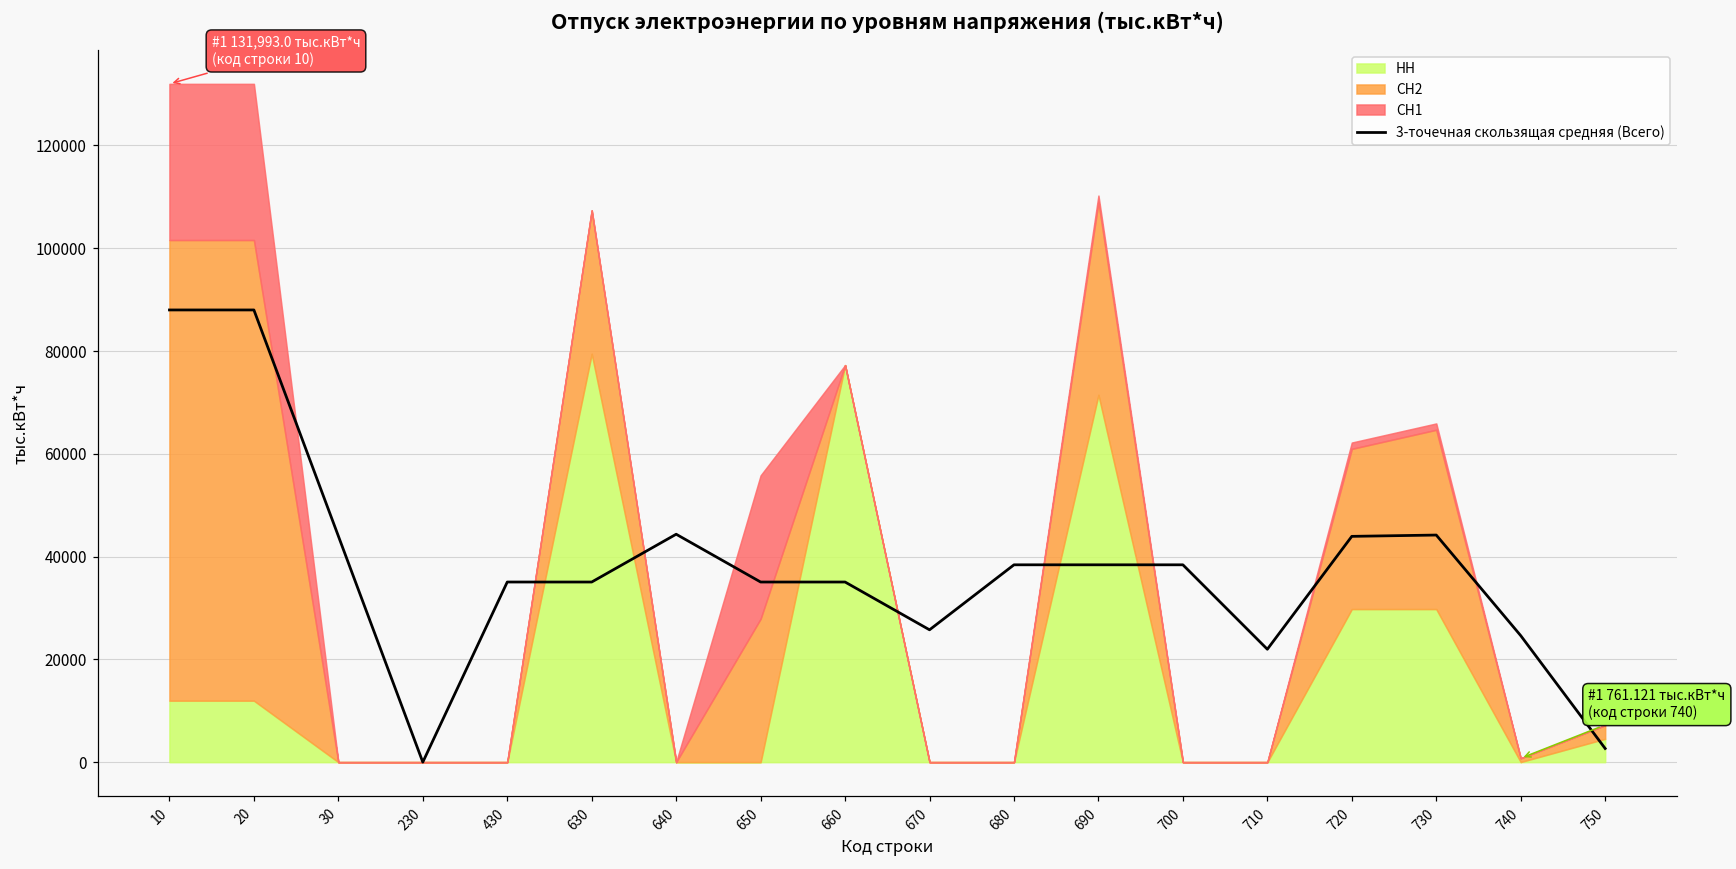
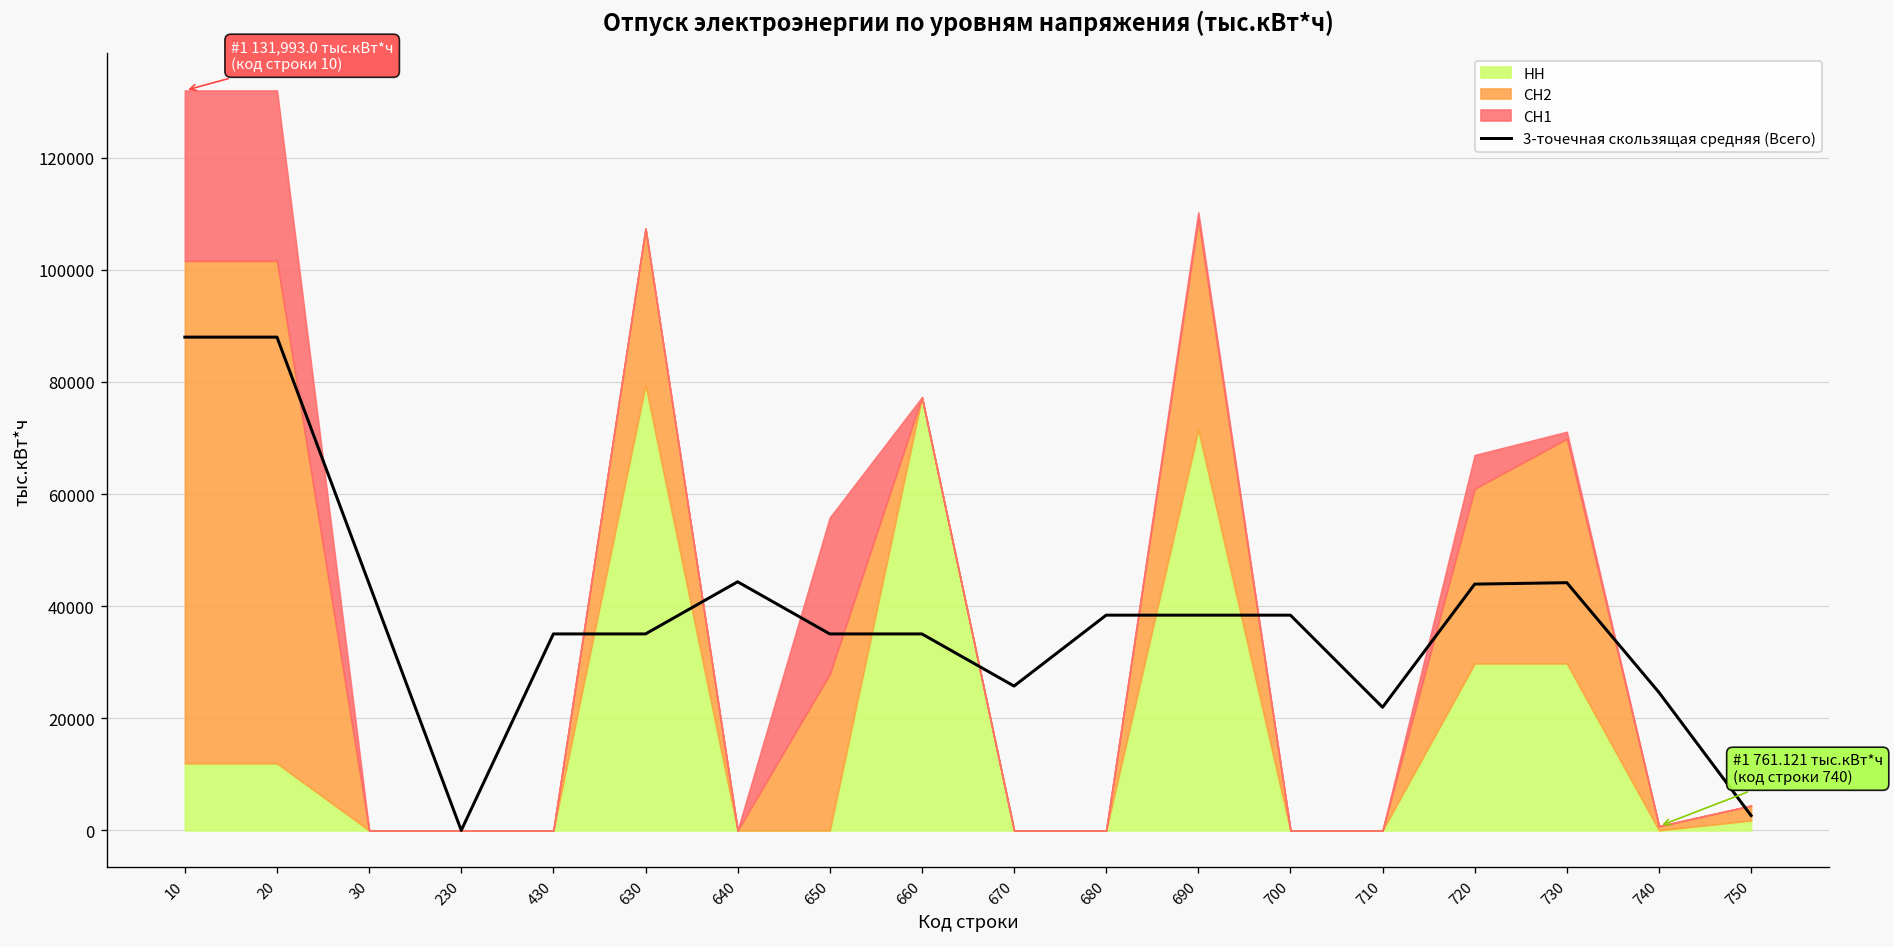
  {
    "3-точечная скользящая средняя (Всего)": {
      "10": 88000,
      "20": 88000,
      "30": 44000,
      "430": 35000,
      "630": 35000,
      "640": 44000,
      "650": 35000,
      "660": 35000,
      "670": 26000,
      "680": 38000,
      "690": 38000,
      "700": 38000,
      "710": 22000,
      "720": 44000,
      "730": 44000,
      "740": 25000
    },
    "НН": {
      "10": 12000,
      "20": 12000,
      "630": 79000,
      "650": 0,
      "690": 71000,
      "720": 30000,
      "730": 30000,
-     "750": 5000
+     "750": 2000
    },
    "СН2": {
      "10": 90000,
      "20": 90000,
      "650": 28000,
      "690": 38000,
      "720": 31000,
-     "730": 35000
+     "730": 40000
    },
    "СН1": {
      "10": 30000,
      "650": 28000,
      "690": 1000,
-     "720": 1000,
+     "720": 6000,
      "730": 1000
    }
  }
